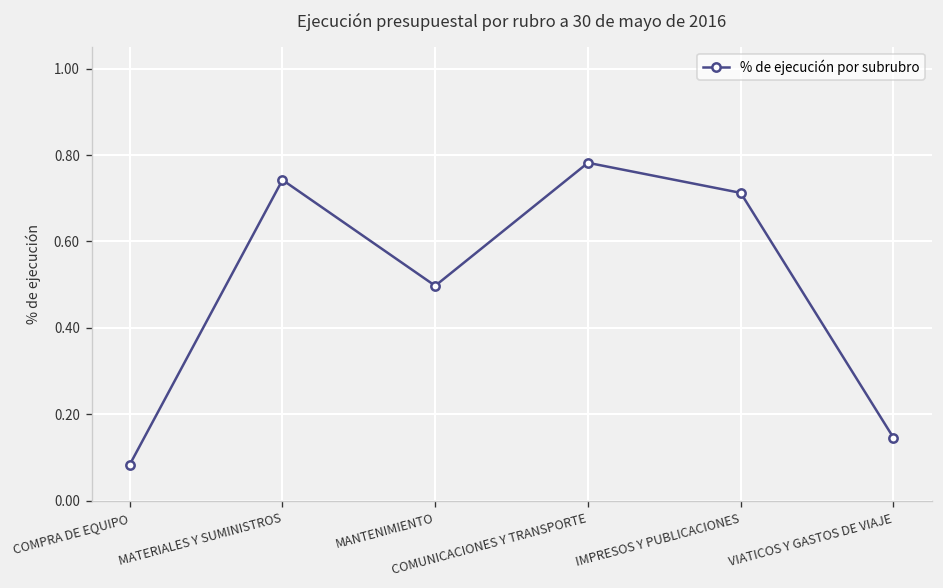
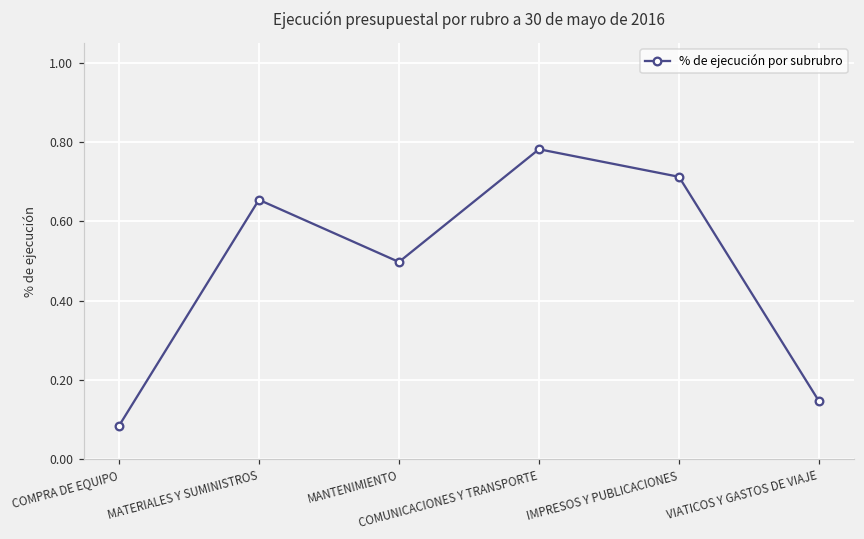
  {
    "COMPRA DE EQUIPO": 0.08,
-   "MATERIALES Y SUMINISTROS": 0.74,
+   "MATERIALES Y SUMINISTROS": 0.65,
    "MANTENIMIENTO": 0.50,
    "COMUNICACIONES Y TRANSPORTE": 0.78,
    "IMPRESOS Y PUBLICACIONES": 0.71,
    "VIATICOS Y GASTOS DE VIAJE": 0.15
  }
